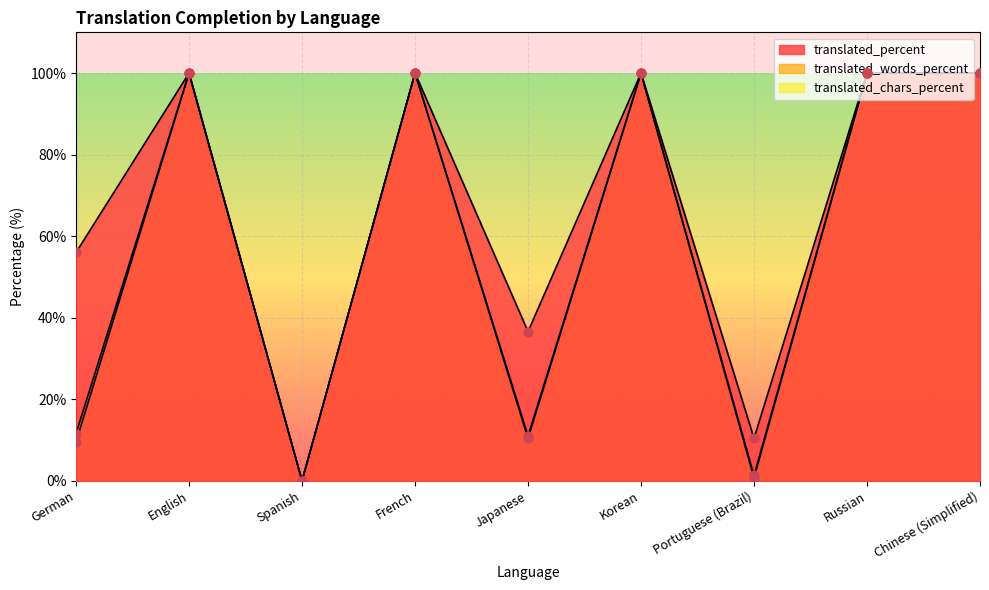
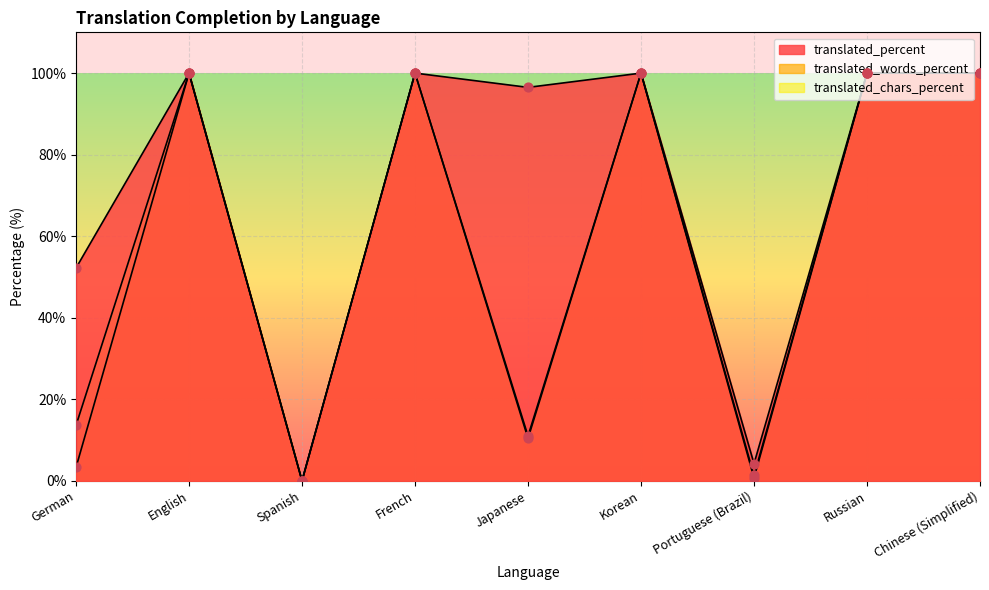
  {
    "translated_chars_percent": {
-     "German": "10%"
+     "German": "14%"
    },
    "translated_words_percent": {
-     "German": "12%"
+     "German": "3%"
    },
    "translated_percent": {
-     "German": "56%",
-     "Japanese": "37%",
-     "Portuguese (Brazil)": "10%"
+     "German": "52%",
+     "Japanese": "97%",
+     "Portuguese (Brazil)": "4%"
    }
  }
